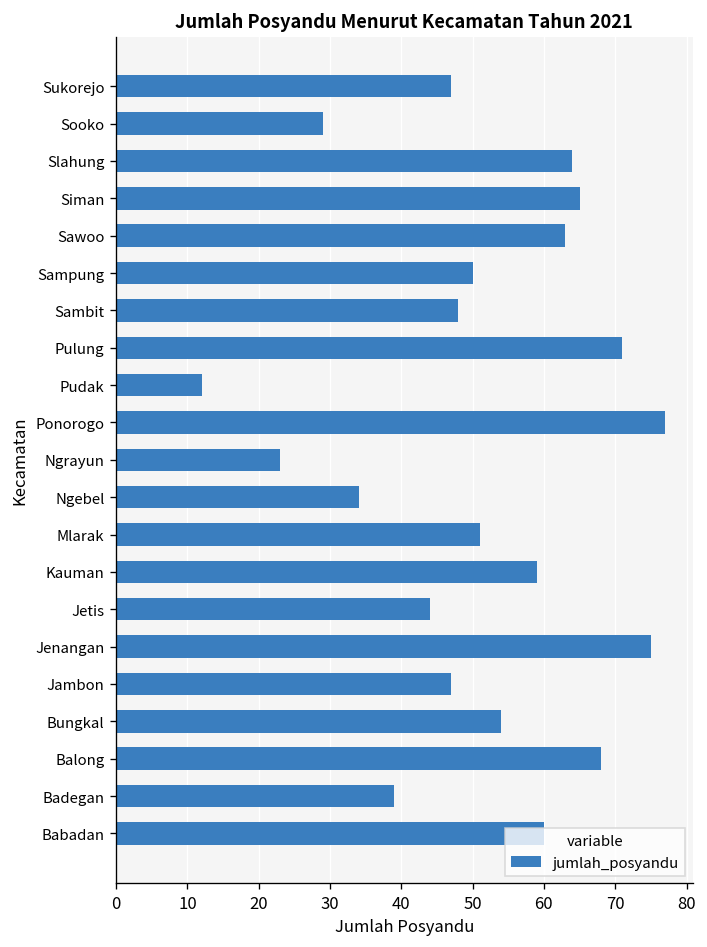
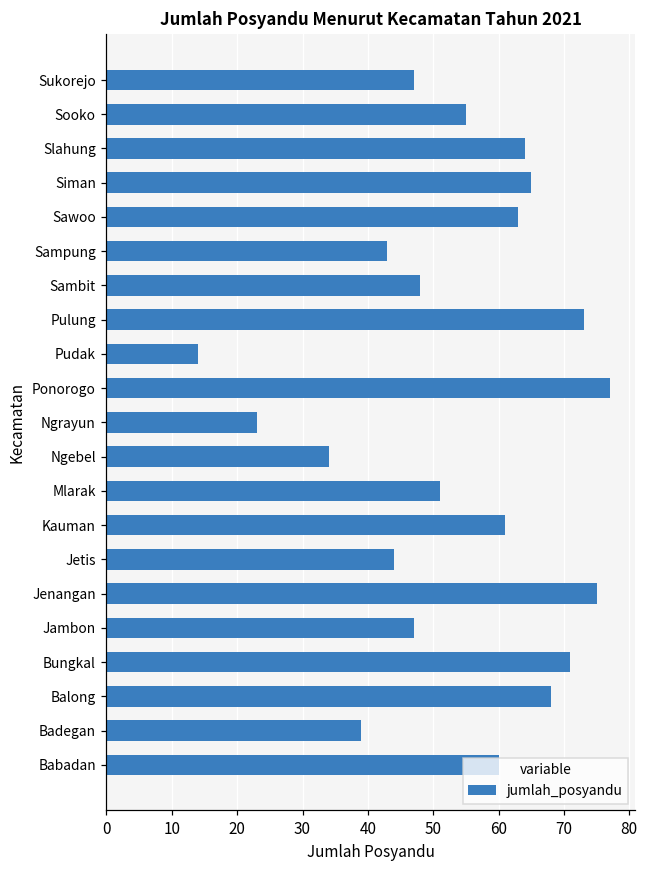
  {
    "Sukorejo": 47,
-   "Sooko": 29,
+   "Sooko": 55,
    "Slahung": 64,
    "Siman": 65,
    "Sawoo": 63,
-   "Sampung": 50,
+   "Sampung": 43,
    "Sambit": 48,
-   "Pulung": 71,
-   "Pudak": 12,
+   "Pulung": 73,
+   "Pudak": 14,
    "Ponorogo": 77,
    "Ngrayun": 23,
    "Ngebel": 34,
    "Mlarak": 51,
-   "Kauman": 59,
+   "Kauman": 61,
    "Jetis": 44,
    "Jenangan": 75,
    "Jambon": 47,
-   "Bungkal": 54,
+   "Bungkal": 71,
    "Balong": 68,
    "Badegan": 39
  }
